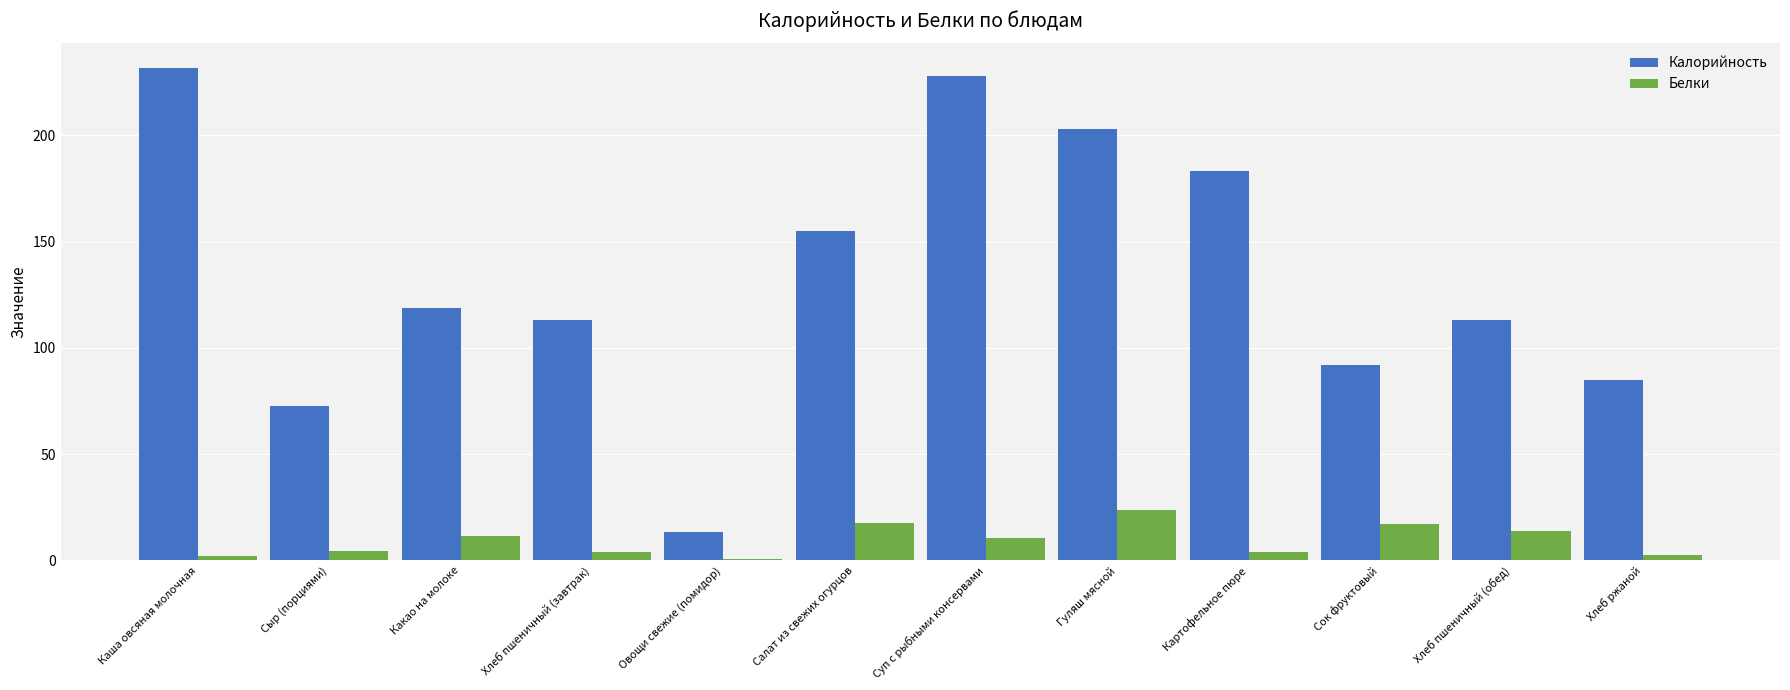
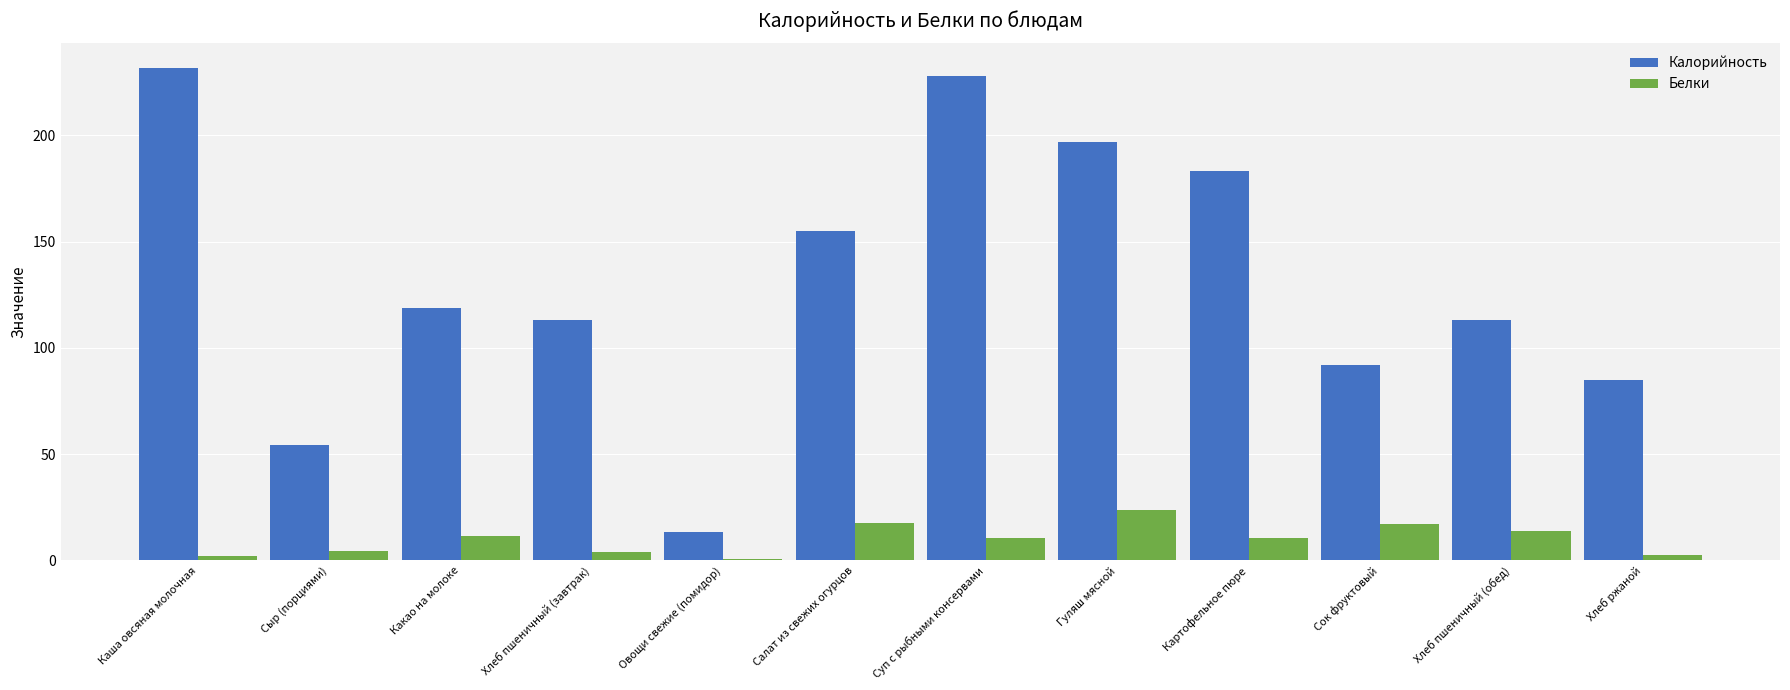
  {
    "Калорийность": {
      "Каша овсяная молочная": 232,
-     "Сыр (порциями)": 73,
+     "Сыр (порциями)": 54,
      "Какао на молоке": 119,
      "Хлеб пшеничный (завтрак)": 113,
      "Овощи свежие (помидор)": 13,
      "Салат из свежих огурцов": 155,
      "Суп с рыбными консервами": 228,
-     "Гуляш мясной": 203,
+     "Гуляш мясной": 197,
      "Картофельное пюре": 183,
      "Сок фруктовый": 92,
      "Хлеб пшеничный (обед)": 113,
      "Хлеб ржаной": 85
    },
    "Белки": {
      "Каша овсяная молочная": 2,
      "Сыр (порциями)": 5,
      "Какао на молоке": 11,
      "Хлеб пшеничный (завтрак)": 4,
      "Салат из свежих огурцов": 18,
      "Суп с рыбными консервами": 11,
      "Гуляш мясной": 24,
-     "Картофельное пюре": 4,
+     "Картофельное пюре": 11,
      "Сок фруктовый": 17,
      "Хлеб пшеничный (обед)": 14,
      "Хлеб ржаной": 3
    }
  }
